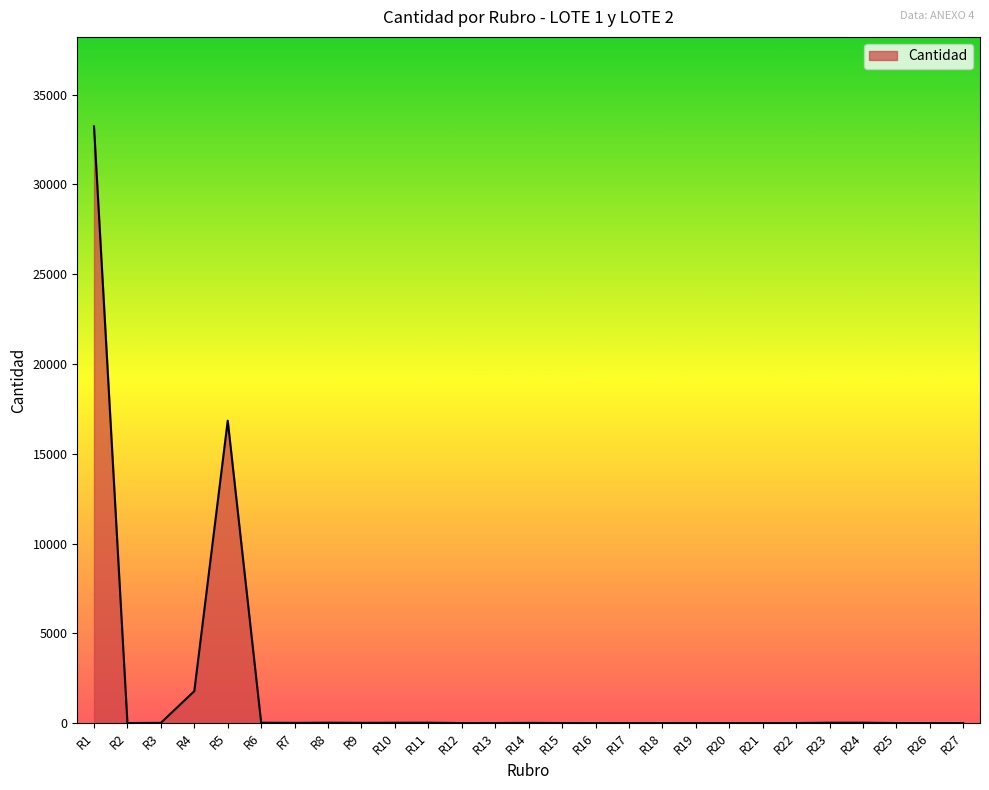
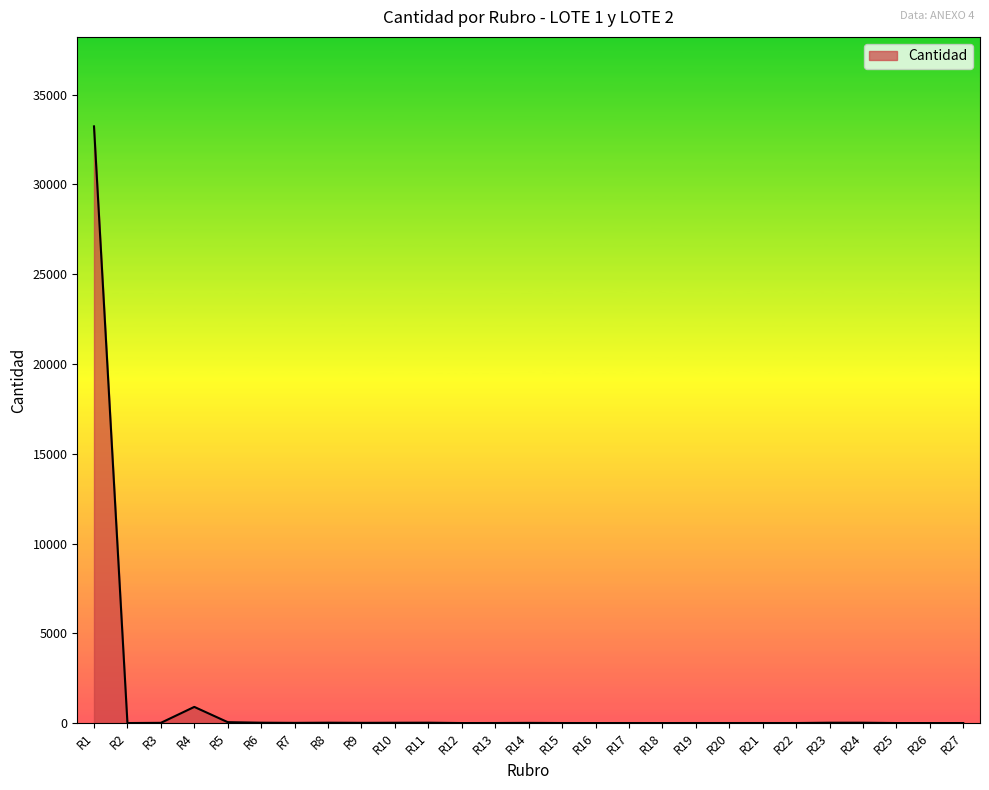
  {
    "R1": 33200,
    "R2": 0,
    "R3": 0,
-   "R4": 1800,
-   "R5": 16800,
+   "R4": 900,
+   "R5": 100,
    "R6": 0,
    "R7": 0,
    "R8": 0,
    "R9": 0,
    "R10": 0,
    "R11": 0,
    "R12": 0,
    "R13": 0,
    "R14": 0,
    "R15": 0,
    "R16": 0,
    "R17": 0,
    "R18": 0,
    "R19": 0,
    "R20": 0,
    "R21": 0,
    "R22": 0,
    "R23": 0,
    "R24": 0,
    "R25": 0,
    "R26": 0,
    "R27": 0
  }
